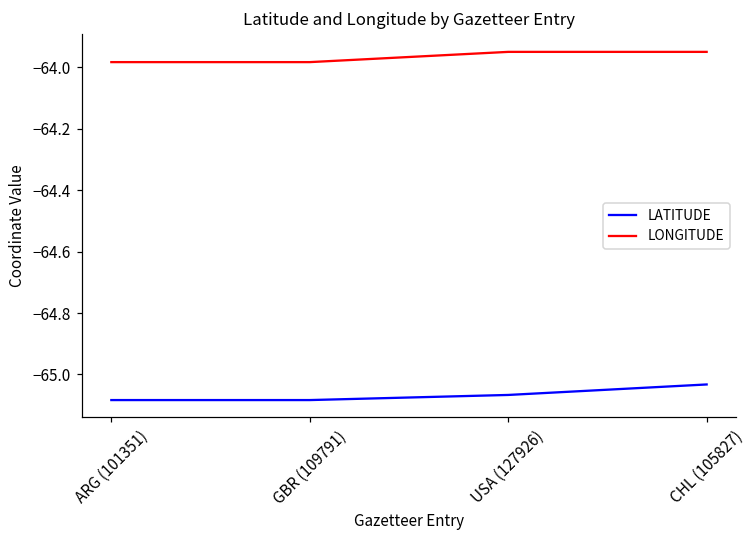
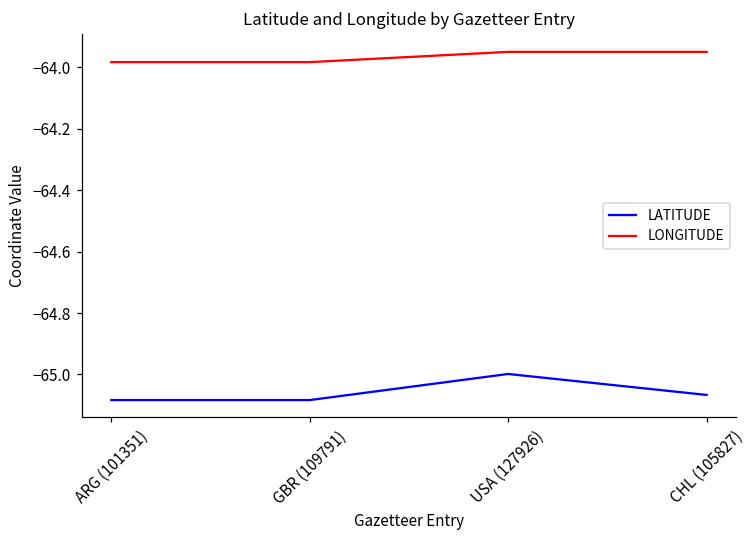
  {
    "LATITUDE": {
      "ARG (101351)": -65.08,
      "GBR (109791)": -65.08,
-     "USA (127926)": -65.07,
-     "CHL (105827)": -65.03
+     "USA (127926)": -65.00,
+     "CHL (105827)": -65.07
    },
    "LONGITUDE": {
      "ARG (101351)": -63.98,
      "GBR (109791)": -63.98,
      "USA (127926)": -63.95,
      "CHL (105827)": -63.95
    }
  }
